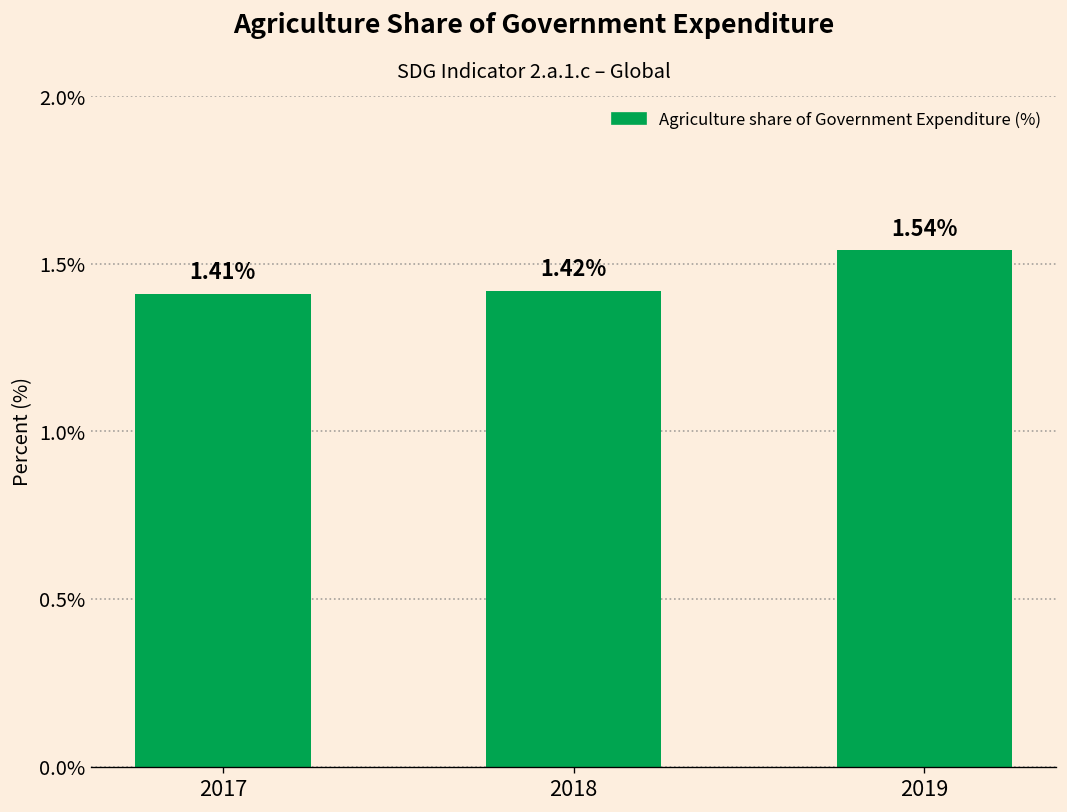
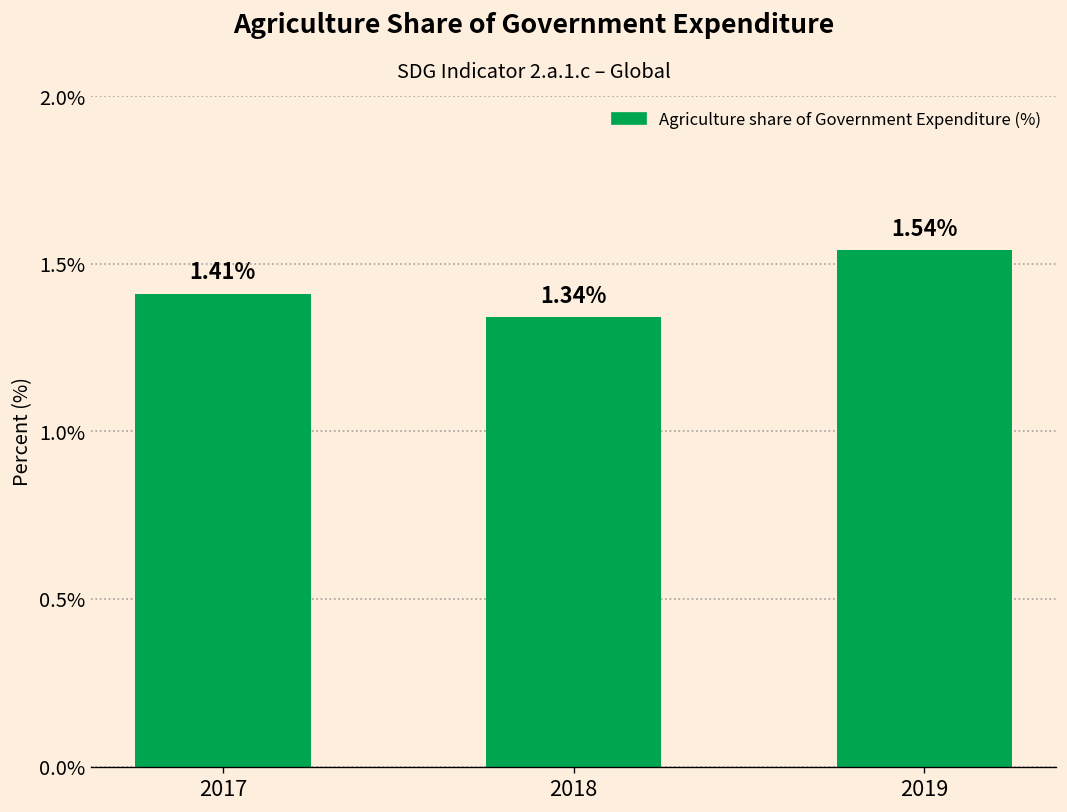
  {
    "2017": "1.41%",
-   "2018": "1.42%",
+   "2018": "1.34%",
    "2019": "1.54%"
  }
